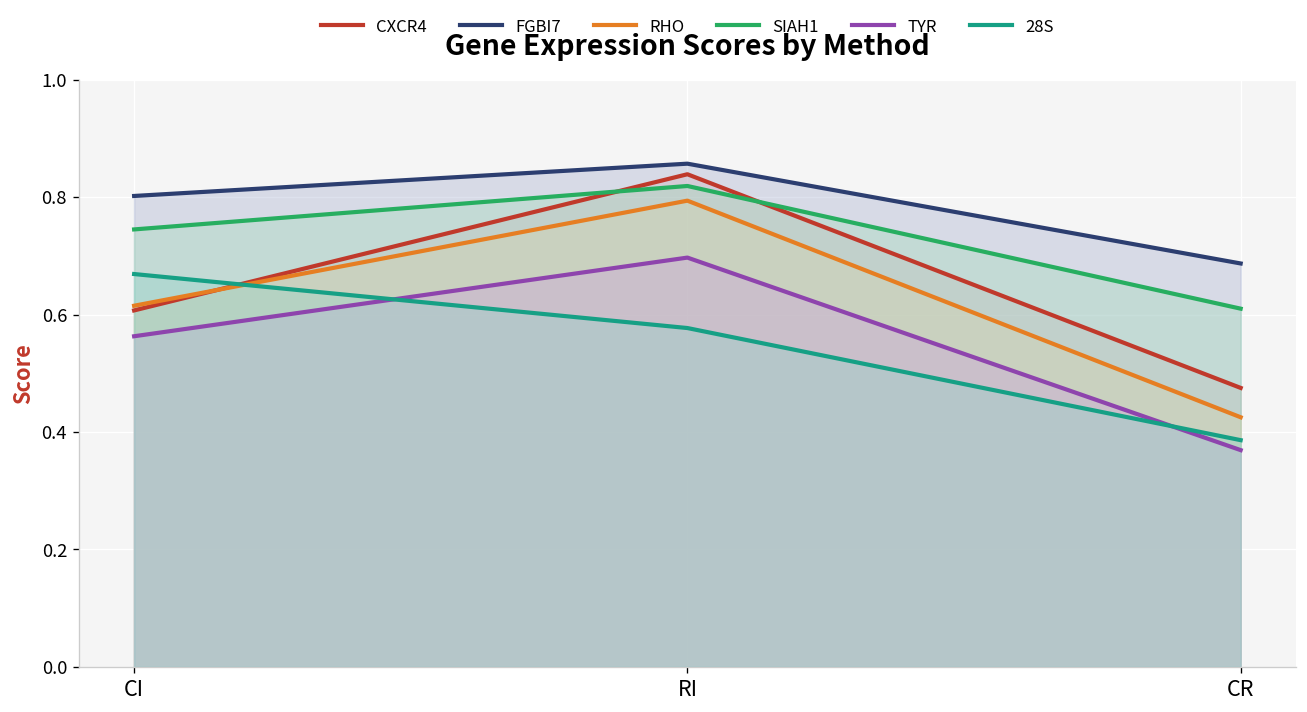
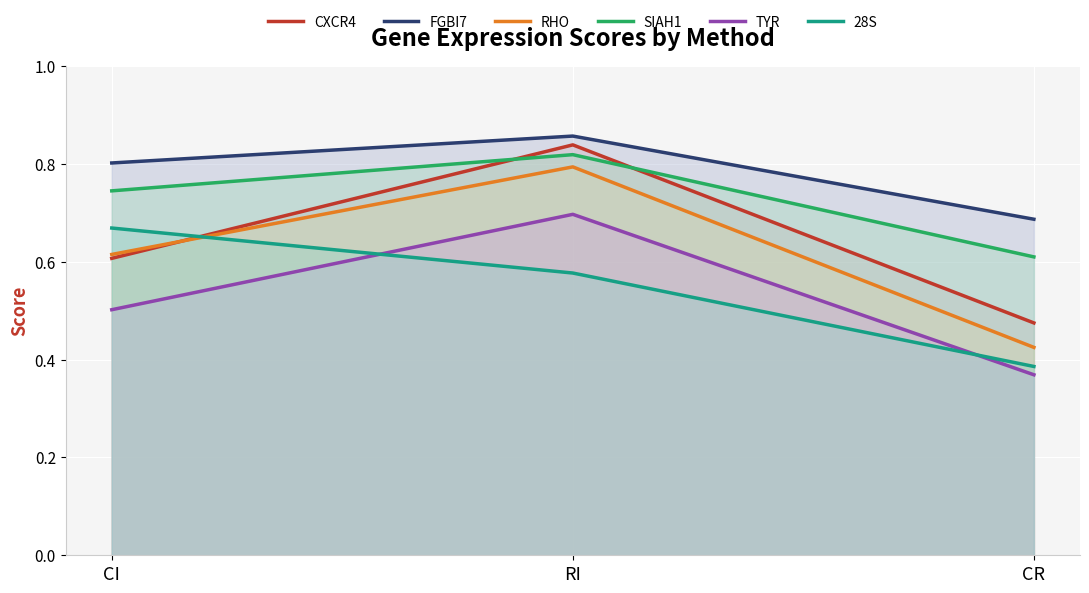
  {
    "CXCR4": {
      "CI": 0.61,
      "RI": 0.84,
      "CR": 0.48
    },
    "FGBI7": {
      "CI": 0.80,
      "RI": 0.86,
      "CR": 0.69
    },
    "RHO": {
      "CI": 0.62,
      "RI": 0.79,
      "CR": 0.43
    },
    "TYR": {
-     "CI": 0.56,
+     "CI": 0.50,
      "RI": 0.70,
      "CR": 0.37
    }
  }
